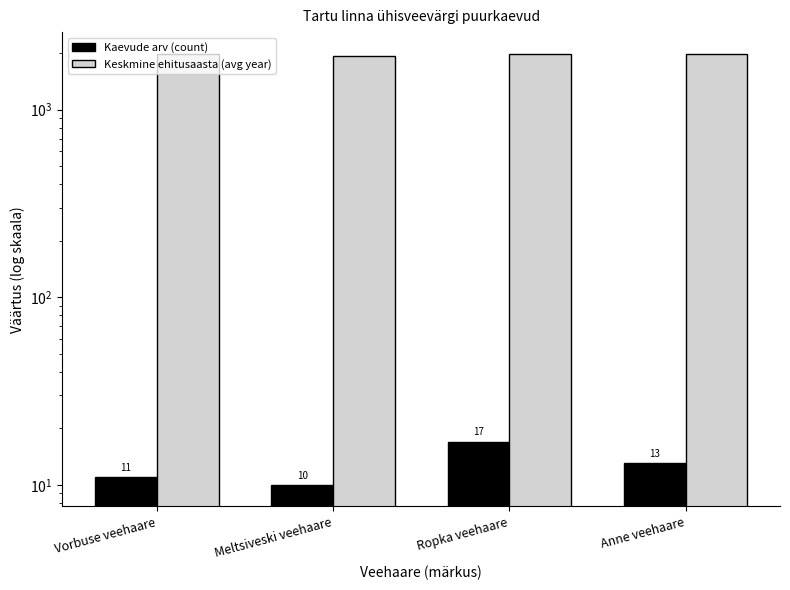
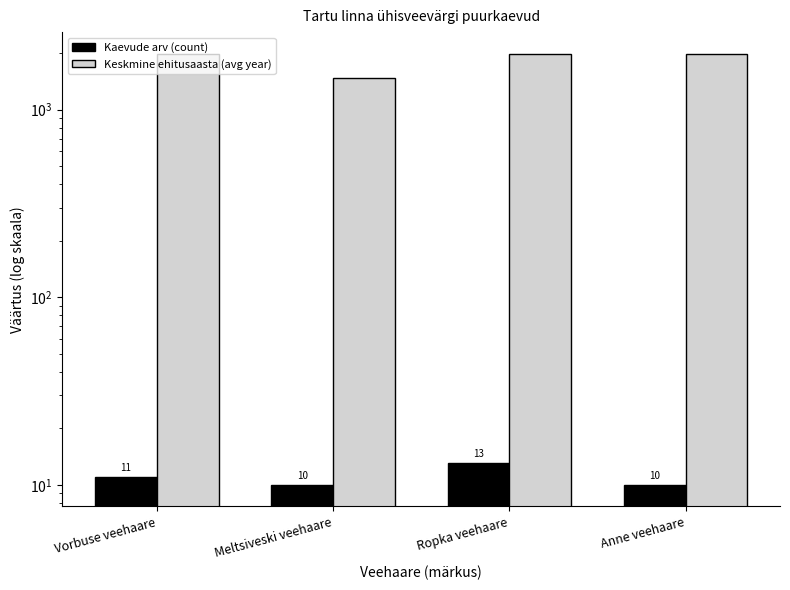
  {
    "Kaevude arv (count)": {
      "Vorbuse veehaare": 11,
      "Meltsiveski veehaare": 10,
-     "Ropka veehaare": 17,
-     "Anne veehaare": 13
+     "Ropka veehaare": 13,
+     "Anne veehaare": 10
    },
    "Keskmine ehitusaasta (avg year)": {
-     "Meltsiveski veehaare": 1900,
+     "Meltsiveski veehaare": 1500,
      "Ropka veehaare": 2000,
      "Anne veehaare": 2000
    }
  }
